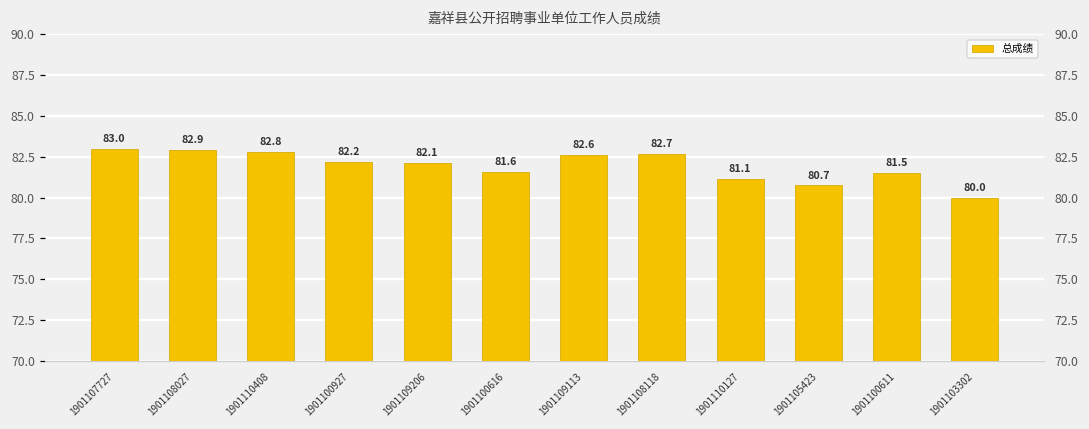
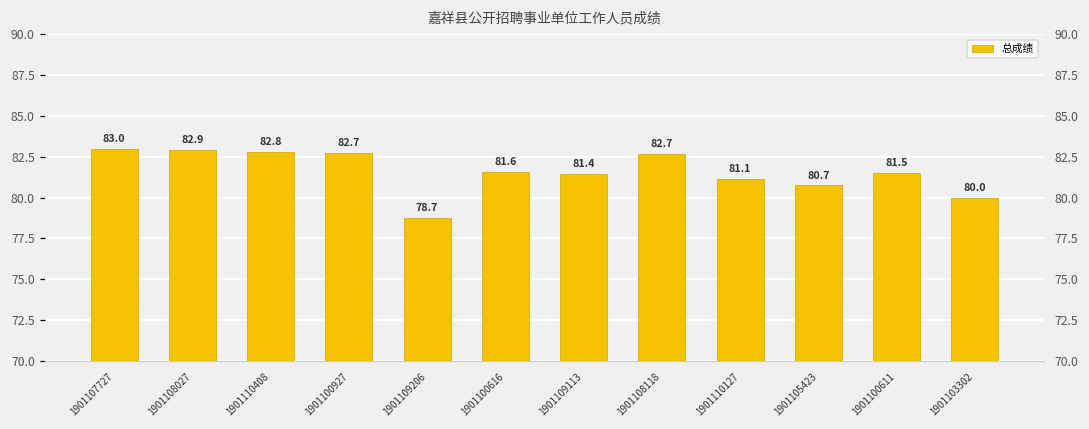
  {
    "1901107727": 83.0,
    "1901108027": 82.9,
    "1901110408": 82.8,
-   "1901100927": 82.2,
-   "1901109206": 82.1,
+   "1901100927": 82.7,
+   "1901109206": 78.7,
    "1901100616": 81.6,
-   "1901109113": 82.6,
+   "1901109113": 81.4,
    "1901108118": 82.7,
    "1901110127": 81.1,
    "1901105423": 80.7,
    "1901100611": 81.5,
    "1901103302": 80.0
  }
